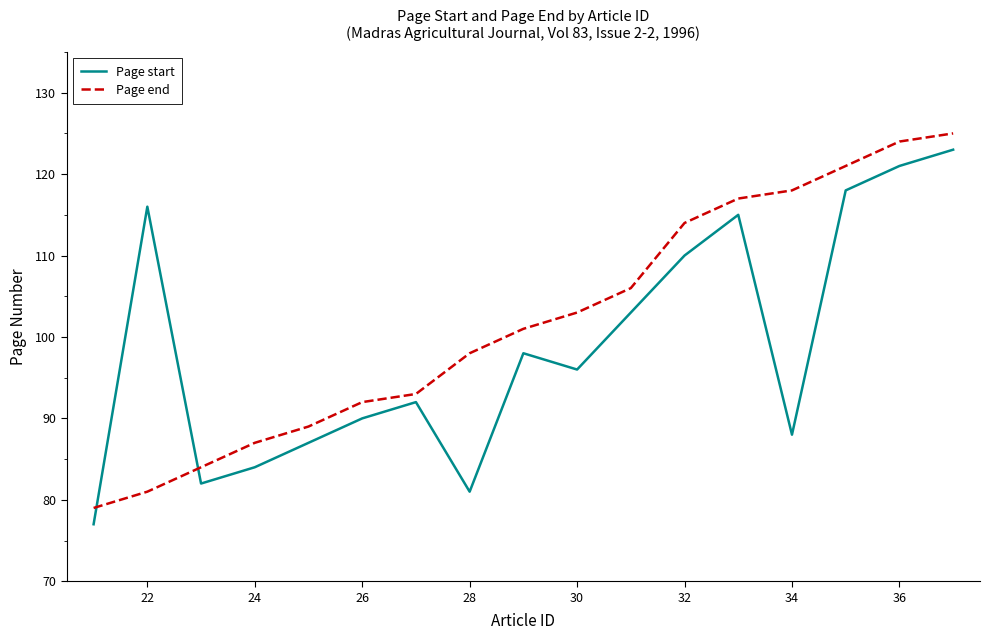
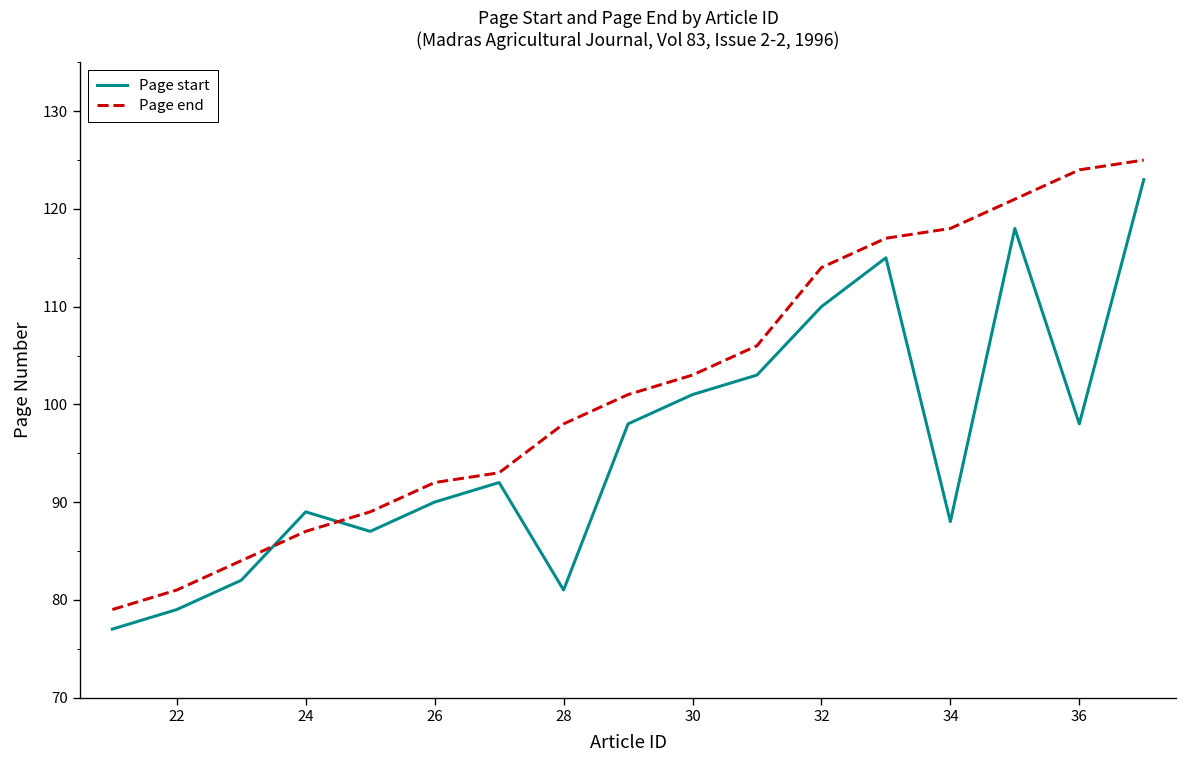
  {
    "Page start": {
-     "22": 116,
-     "24": 84,
+     "22": 79,
+     "24": 89,
      "26": 90,
      "28": 81,
-     "30": 96,
+     "30": 101,
      "32": 110,
      "34": 88,
-     "36": 121
+     "36": 98
    },
    "Page end": {
      "22": 81,
      "24": 87,
      "26": 92,
      "28": 98,
      "30": 103,
      "32": 114,
      "34": 118,
      "36": 124
    }
  }
